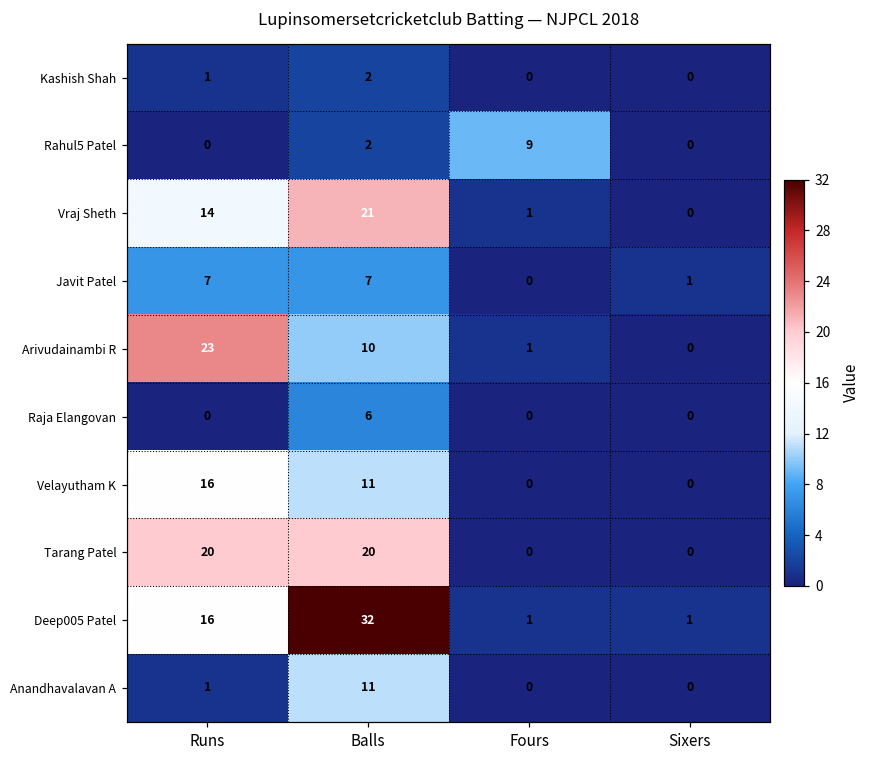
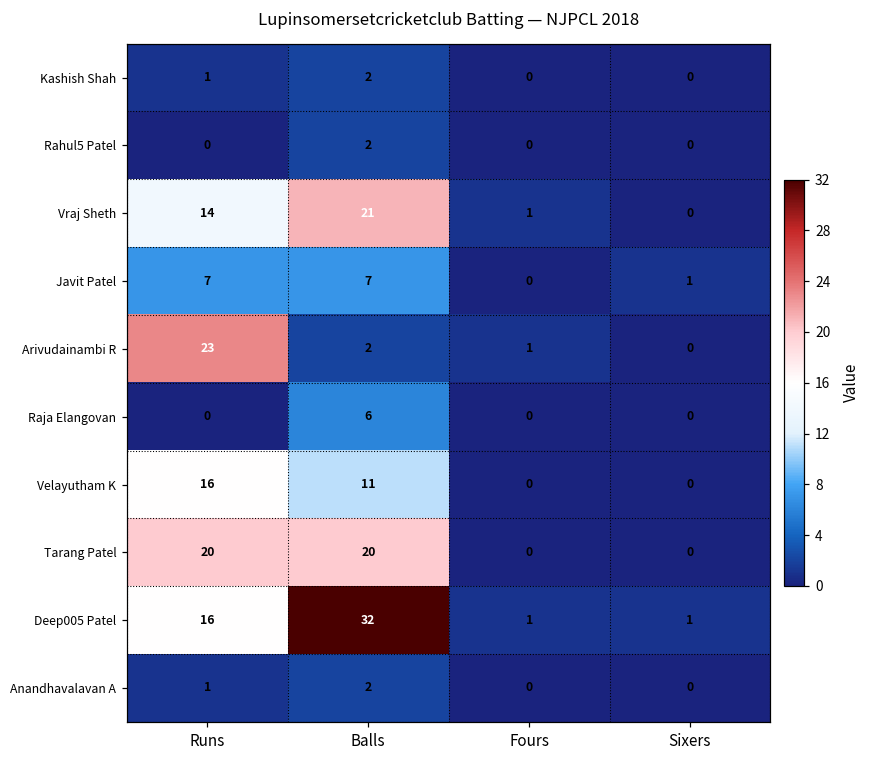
  {
    "Kashish Shah": {
      "Runs": 1,
      "Balls": 2,
      "Fours": 0,
      "Sixers": 0
    },
    "Rahul5 Patel": {
      "Runs": 0,
      "Balls": 2,
-     "Fours": 9,
+     "Fours": 0,
      "Sixers": 0
    },
    "Vraj Sheth": {
      "Runs": 14,
      "Balls": 21,
      "Fours": 1,
      "Sixers": 0
    },
    "Javit Patel": {
      "Runs": 7,
      "Balls": 7,
      "Fours": 0,
      "Sixers": 1
    },
    "Arivudainambi R": {
      "Runs": 23,
-     "Balls": 10,
+     "Balls": 2,
      "Fours": 1,
      "Sixers": 0
    },
    "Raja Elangovan": {
      "Runs": 0,
      "Balls": 6,
      "Fours": 0,
      "Sixers": 0
    },
    "Velayutham K": {
      "Runs": 16,
      "Balls": 11,
      "Fours": 0,
      "Sixers": 0
    },
    "Tarang Patel": {
      "Runs": 20,
      "Balls": 20,
      "Fours": 0,
      "Sixers": 0
    },
    "Deep005 Patel": {
      "Runs": 16,
      "Balls": 32,
      "Fours": 1,
      "Sixers": 1
    },
    "Anandhavalavan A": {
      "Runs": 1,
-     "Balls": 11,
+     "Balls": 2,
      "Fours": 0,
      "Sixers": 0
    }
  }
